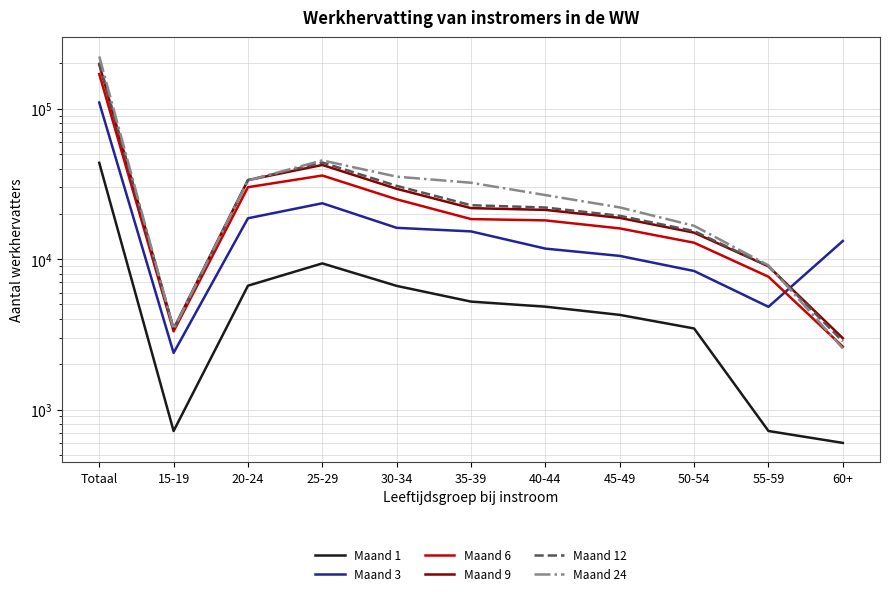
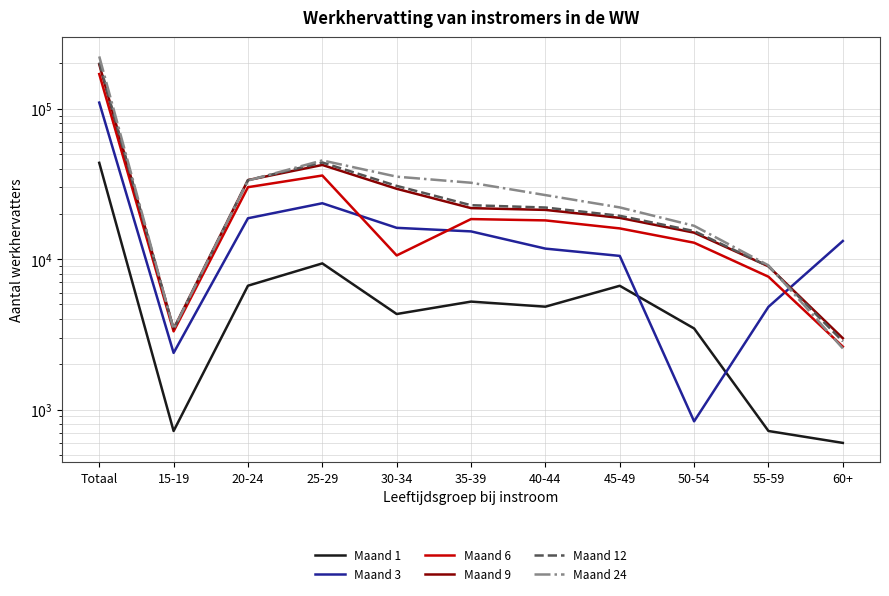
  {
    "Maand 1": {
      "Totaal": 44000,
      "15-19": 700,
      "20-24": 7000,
      "25-29": 9000,
-     "30-34": 7000,
+     "30-34": 4300,
      "35-39": 5200,
      "40-44": 4800,
-     "45-49": 4300,
+     "45-49": 7000,
      "50-54": 3500,
      "55-59": 700,
      "60+": 600
    },
    "Maand 3": {
      "Totaal": 110000,
      "15-19": 2400,
      "20-24": 19000,
      "25-29": 24000,
      "30-34": 16000,
      "35-39": 15000,
      "40-44": 12000,
      "45-49": 11000,
-     "50-54": 8000,
+     "50-54": 800,
      "55-59": 4800,
      "60+": 13000
    },
    "Maand 6": {
      "Totaal": 170000,
      "20-24": 30000,
      "25-29": 36000,
-     "30-34": 25000,
+     "30-34": 11000,
      "35-39": 18000,
      "40-44": 18000,
      "45-49": 16000,
      "50-54": 13000,
      "55-59": 8000
    },
    "Maand 9": {
      "30-34": 29000,
      "35-39": 22000,
      "60+": 3000
    },
    "Maand 12": {
      "30-34": 31000,
      "35-39": 23000,
      "60+": 2800
    },
    "Maand 24": {
      "Totaal": 220000,
      "30-34": 35000,
      "35-39": 32000,
      "40-44": 27000,
      "45-49": 22000,
      "50-54": 17000
    }
  }
